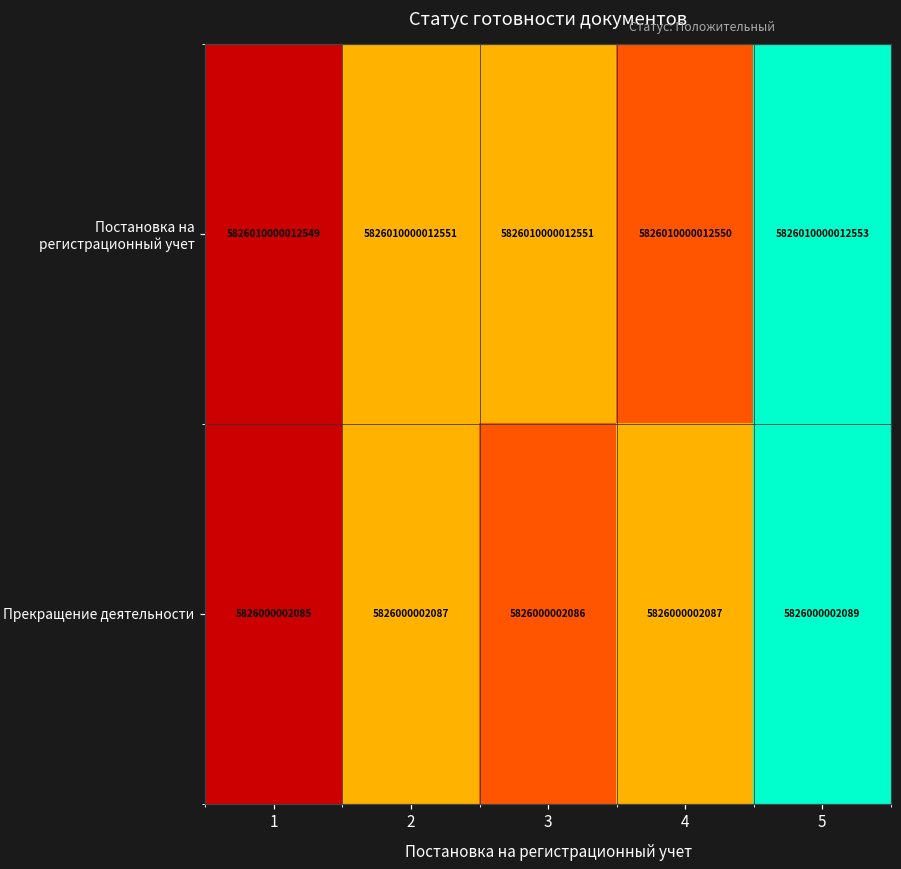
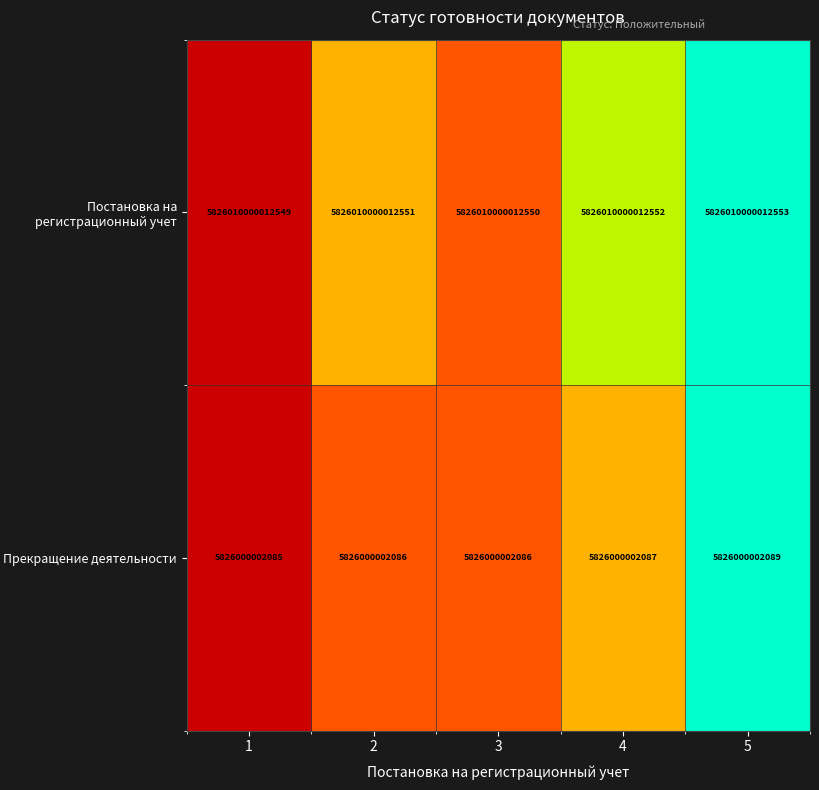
  {
    "Постановка на регистрационный учет": {
      "1": 5826010000012549,
      "2": 5826010000012551,
-     "3": 5826010000012551,
-     "4": 5826010000012550,
+     "3": 5826010000012550,
+     "4": 5826010000012552,
      "5": 5826010000012553
    },
    "Прекращение деятельности": {
      "1": 5826000002085,
-     "2": 5826000002087,
+     "2": 5826000002086,
      "3": 5826000002086,
      "4": 5826000002087,
      "5": 5826000002089
    }
  }
